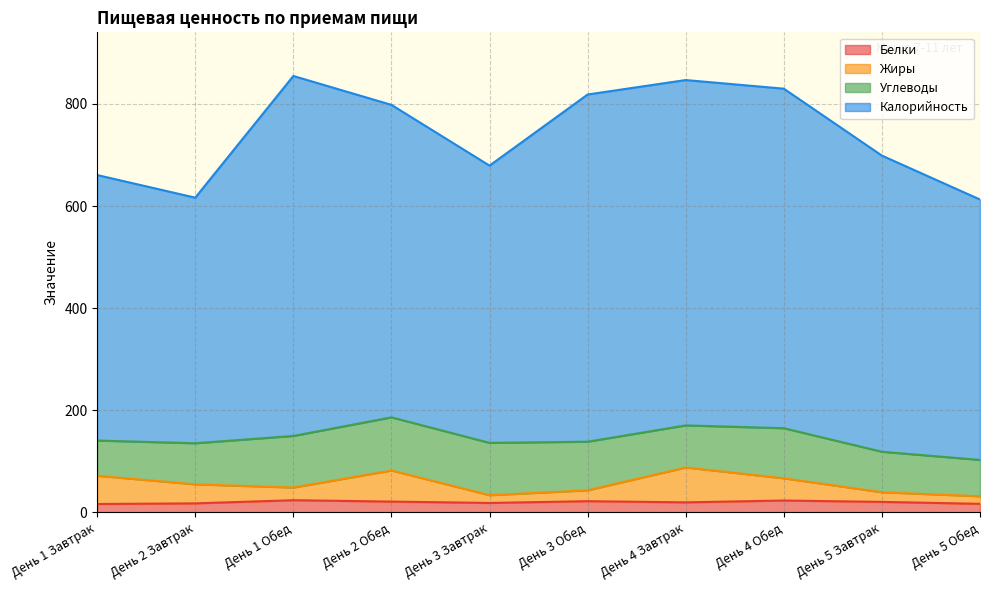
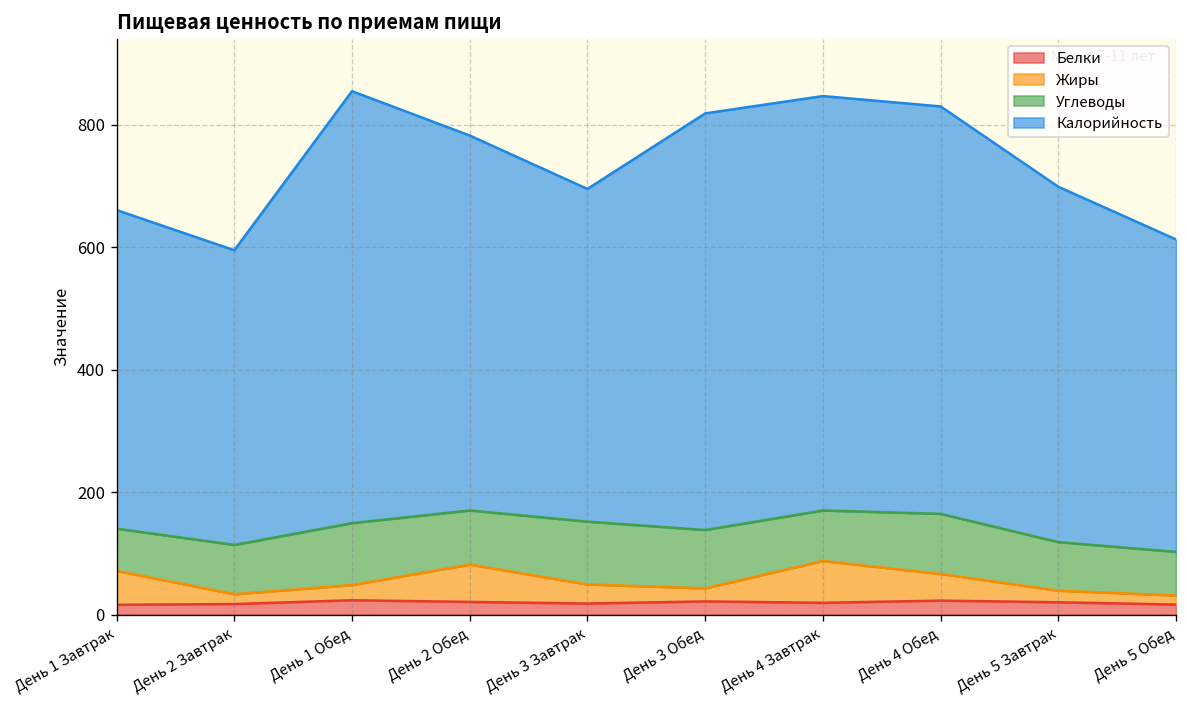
  {
    "Белки": {
      "День 1 Завтрак": 20,
      "День 2 Завтрак": 20,
      "День 1 Обед": 20,
      "День 2 Обед": 20,
      "День 3 Завтрак": 20,
      "День 3 Обед": 20,
      "День 4 Завтрак": 20,
      "День 4 Обед": 20,
      "День 5 Завтрак": 20,
      "День 5 Обед": 20
    },
    "Жиры": {
      "День 1 Завтрак": 60,
-     "День 2 Завтрак": 40,
+     "День 2 Завтрак": 20,
      "День 1 Обед": 20,
      "День 2 Обед": 60,
-     "День 3 Завтрак": 20,
+     "День 3 Завтрак": 30,
      "День 3 Обед": 20,
      "День 4 Завтрак": 70,
      "День 4 Обед": 40,
      "День 5 Завтрак": 20,
      "День 5 Обед": 10
    },
    "Углеводы": {
      "День 1 Завтрак": 70,
      "День 2 Завтрак": 80,
      "День 1 Обед": 100,
-     "День 2 Обед": 100,
+     "День 2 Обед": 90,
      "День 3 Завтрак": 100,
      "День 3 Обед": 100,
      "День 4 Завтрак": 80,
      "День 4 Обед": 100,
      "День 5 Завтрак": 80,
      "День 5 Обед": 70
    },
    "Калорийность": {
      "День 1 Завтрак": 520,
      "День 2 Завтрак": 480,
      "День 1 Обед": 710,
      "День 2 Обед": 610,
      "День 3 Завтрак": 540,
      "День 3 Обед": 680,
      "День 4 Завтрак": 680,
      "День 4 Обед": 670,
      "День 5 Завтрак": 580,
      "День 5 Обед": 510
    }
  }
